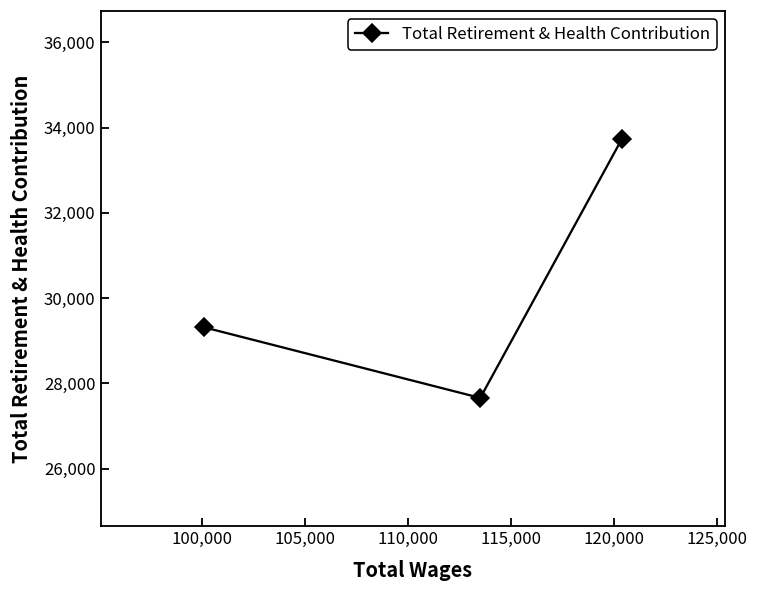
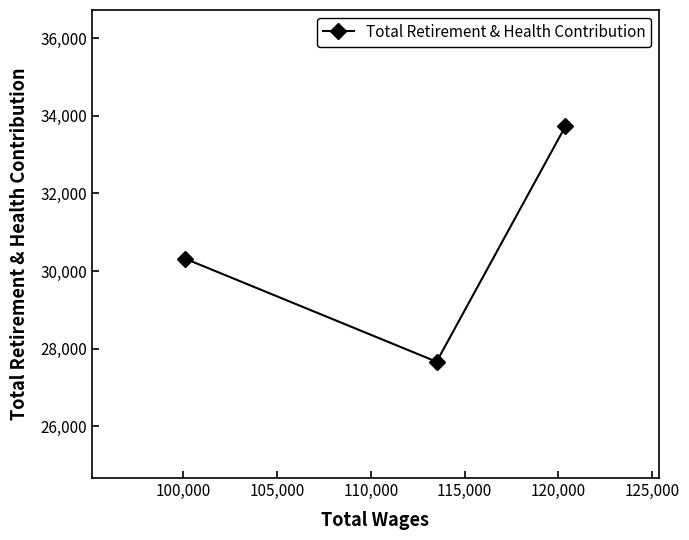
  {
-   "100,000": "29,300"
+   "100,000": "30,300"
  }
